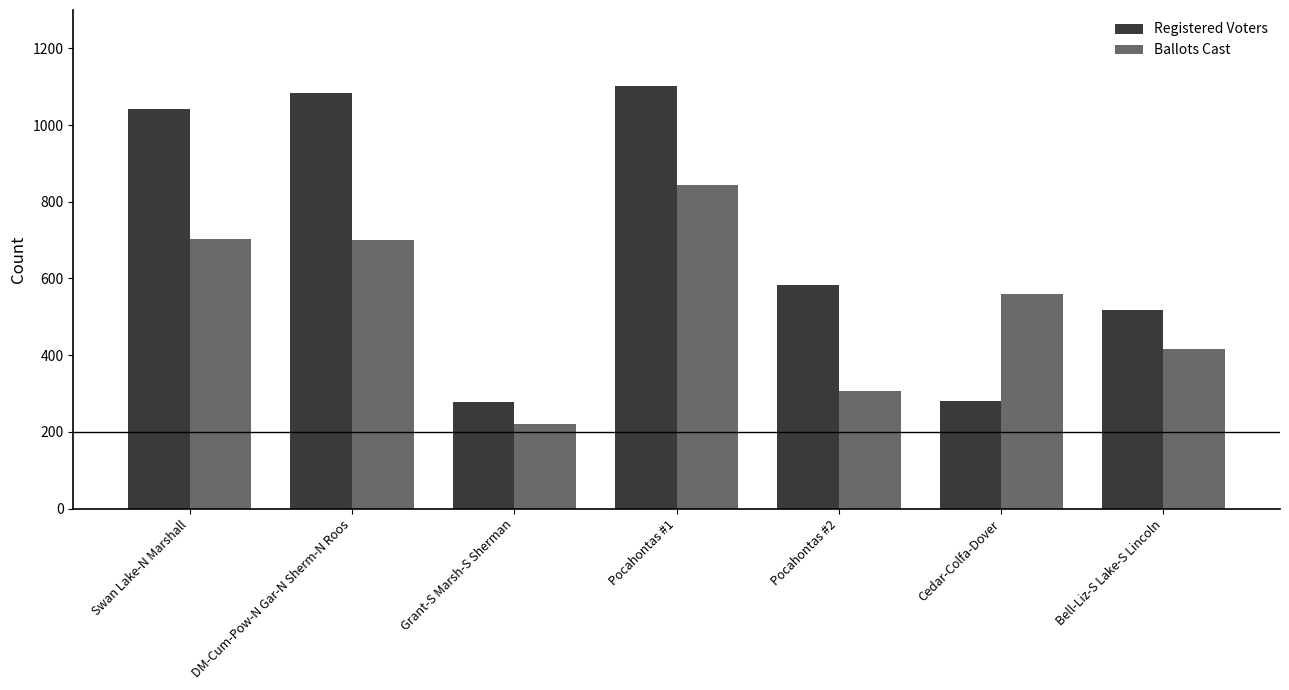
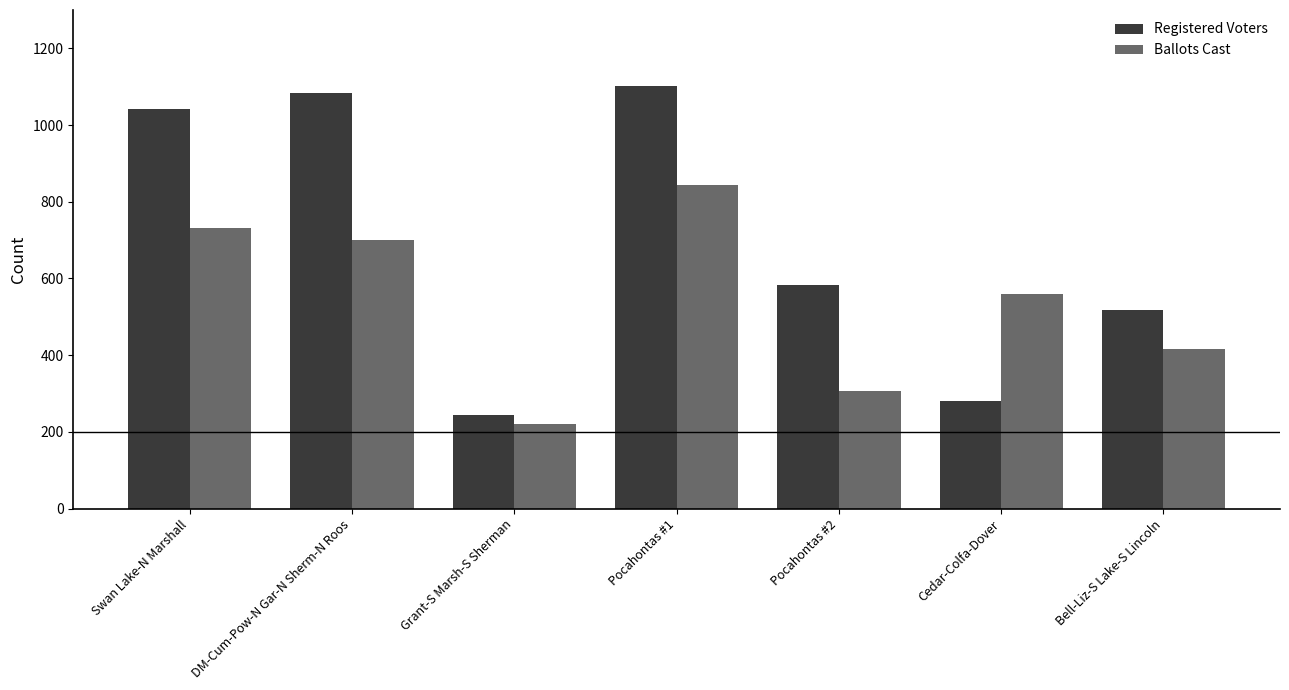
  {
    "Registered Voters": {
      "Swan Lake-N Marshall": 1040,
      "DM-Cum-Pow-N Gar-N Sherm-N Roos": 1080,
-     "Grant-S Marsh-S Sherman": 280,
+     "Grant-S Marsh-S Sherman": 240,
      "Pocahontas #1": 1100,
      "Pocahontas #2": 580,
      "Cedar-Colfa-Dover": 280,
      "Bell-Liz-S Lake-S Lincoln": 520
    },
    "Ballots Cast": {
-     "Swan Lake-N Marshall": 700,
+     "Swan Lake-N Marshall": 730,
      "DM-Cum-Pow-N Gar-N Sherm-N Roos": 700,
      "Grant-S Marsh-S Sherman": 220,
      "Pocahontas #1": 850,
      "Pocahontas #2": 310,
      "Cedar-Colfa-Dover": 560,
      "Bell-Liz-S Lake-S Lincoln": 420
    }
  }
